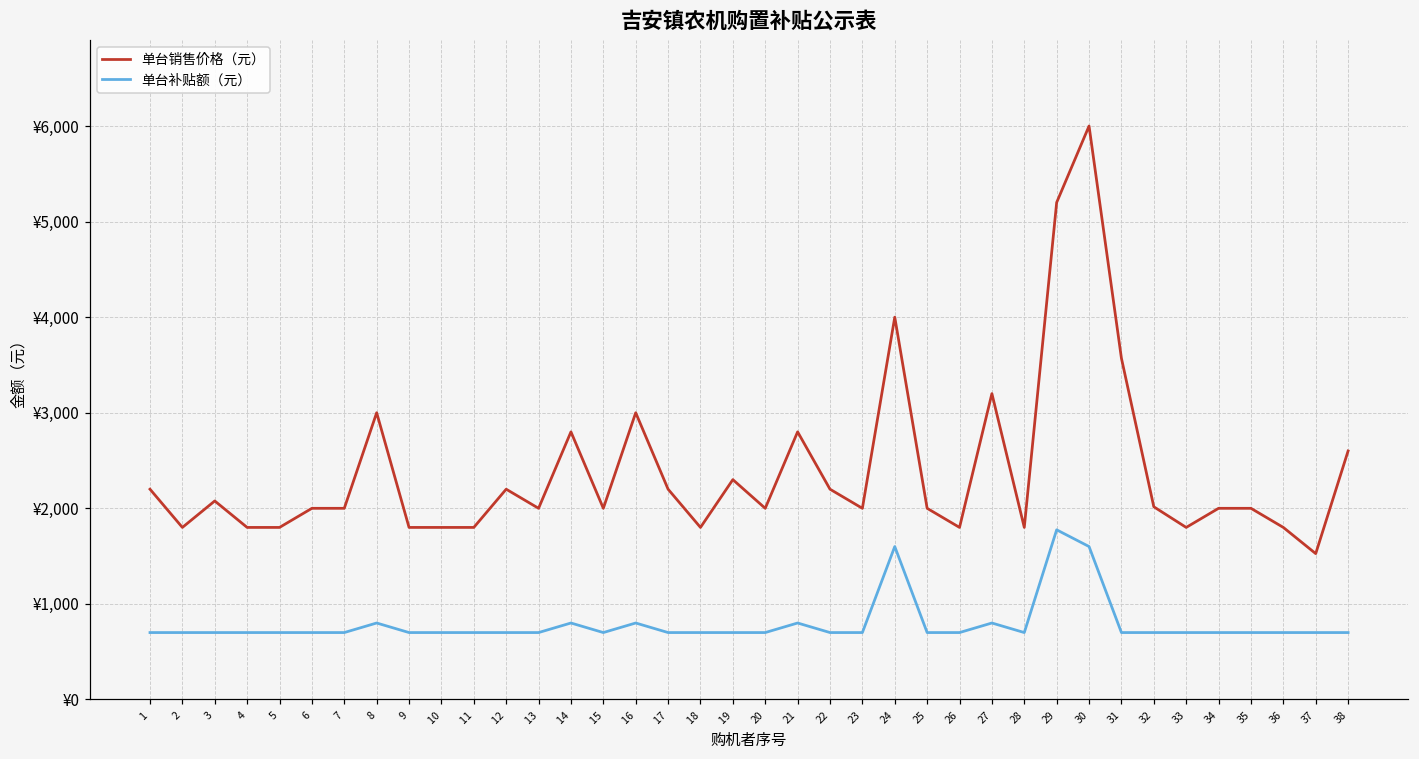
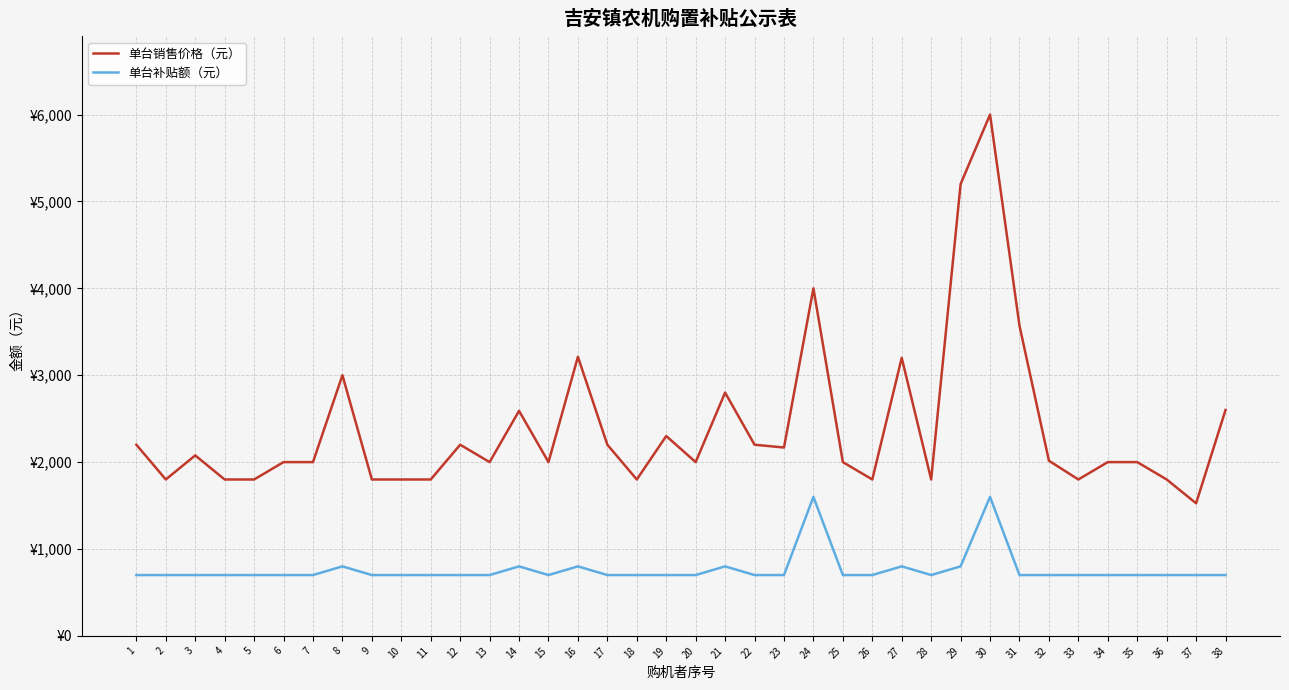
  {
    "单台销售价格（元）": {
      "1": "¥2,200",
      "2": "¥1,800",
      "3": "¥2,100",
      "4": "¥1,800",
      "5": "¥1,800",
      "6": "¥2,000",
      "7": "¥2,000",
      "8": "¥3,000",
      "9": "¥1,800",
      "10": "¥1,800",
      "11": "¥1,800",
      "12": "¥2,200",
      "13": "¥2,000",
-     "14": "¥2,800",
+     "14": "¥2,600",
      "15": "¥2,000",
-     "16": "¥3,000",
+     "16": "¥3,200",
      "17": "¥2,200",
      "18": "¥1,800",
      "19": "¥2,300",
      "20": "¥2,000",
      "21": "¥2,800",
      "22": "¥2,200",
-     "23": "¥2,000",
+     "23": "¥2,200",
      "24": "¥4,000",
      "25": "¥2,000",
      "26": "¥1,800",
      "27": "¥3,200",
      "28": "¥1,800",
      "29": "¥5,200",
      "30": "¥6,000",
      "31": "¥3,600",
      "32": "¥2,000",
      "33": "¥1,800",
      "34": "¥2,000",
      "35": "¥2,000",
      "36": "¥1,800",
      "37": "¥1,500",
      "38": "¥2,600"
    },
    "单台补贴额（元）": {
      "1": "¥700",
      "2": "¥700",
      "3": "¥700",
      "4": "¥700",
      "5": "¥700",
      "6": "¥700",
      "7": "¥700",
      "8": "¥800",
      "9": "¥700",
      "10": "¥700",
      "11": "¥700",
      "12": "¥700",
      "13": "¥700",
      "14": "¥800",
      "15": "¥700",
      "16": "¥800",
      "17": "¥700",
      "18": "¥700",
      "19": "¥700",
      "20": "¥700",
      "21": "¥800",
      "22": "¥700",
      "23": "¥700",
      "24": "¥1,600",
      "25": "¥700",
      "26": "¥700",
      "27": "¥800",
      "28": "¥700",
-     "29": "¥1,800",
+     "29": "¥800",
      "30": "¥1,600",
      "31": "¥700",
      "32": "¥700",
      "33": "¥700",
      "34": "¥700",
      "35": "¥700",
      "36": "¥700",
      "37": "¥700",
      "38": "¥700"
    }
  }
